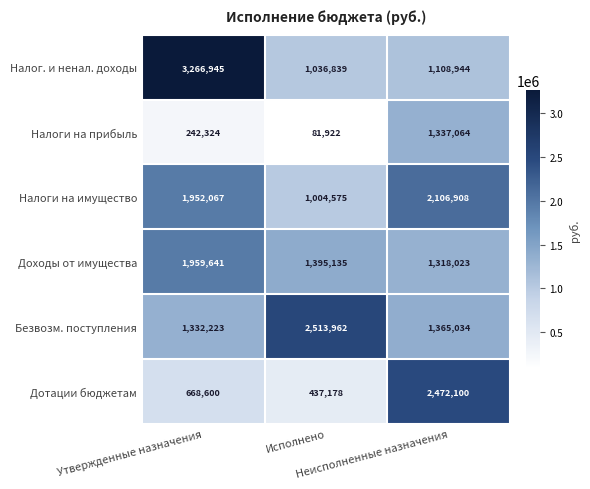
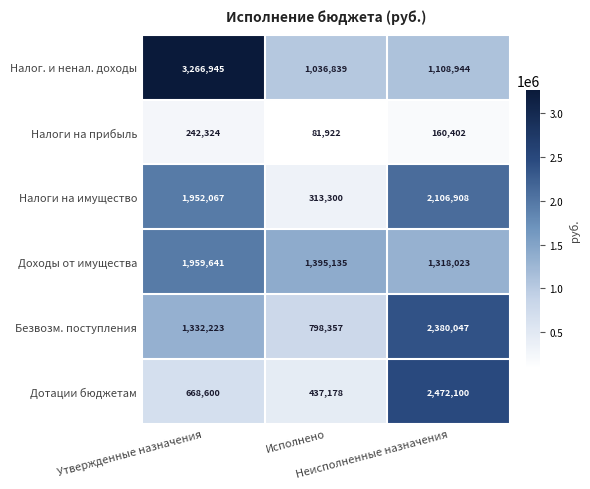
  {
    "Налог. и ненал. доходы": {
      "Утвержденные назначения": "3,266,945",
      "Исполнено": "1,036,839",
      "Неисполненные назначения": "1,108,944"
    },
    "Налоги на прибыль": {
      "Утвержденные назначения": "242,324",
      "Исполнено": "81,922",
-     "Неисполненные назначения": "1,337,064"
+     "Неисполненные назначения": "160,402"
    },
    "Налоги на имущество": {
      "Утвержденные назначения": "1,952,067",
-     "Исполнено": "1,004,575",
+     "Исполнено": "313,300",
      "Неисполненные назначения": "2,106,908"
    },
    "Доходы от имущества": {
      "Утвержденные назначения": "1,959,641",
      "Исполнено": "1,395,135",
      "Неисполненные назначения": "1,318,023"
    },
    "Безвозм. поступления": {
      "Утвержденные назначения": "1,332,223",
-     "Исполнено": "2,513,962",
-     "Неисполненные назначения": "1,365,034"
+     "Исполнено": "798,357",
+     "Неисполненные назначения": "2,380,047"
    },
    "Дотации бюджетам": {
      "Утвержденные назначения": "668,600",
      "Исполнено": "437,178",
      "Неисполненные назначения": "2,472,100"
    }
  }
